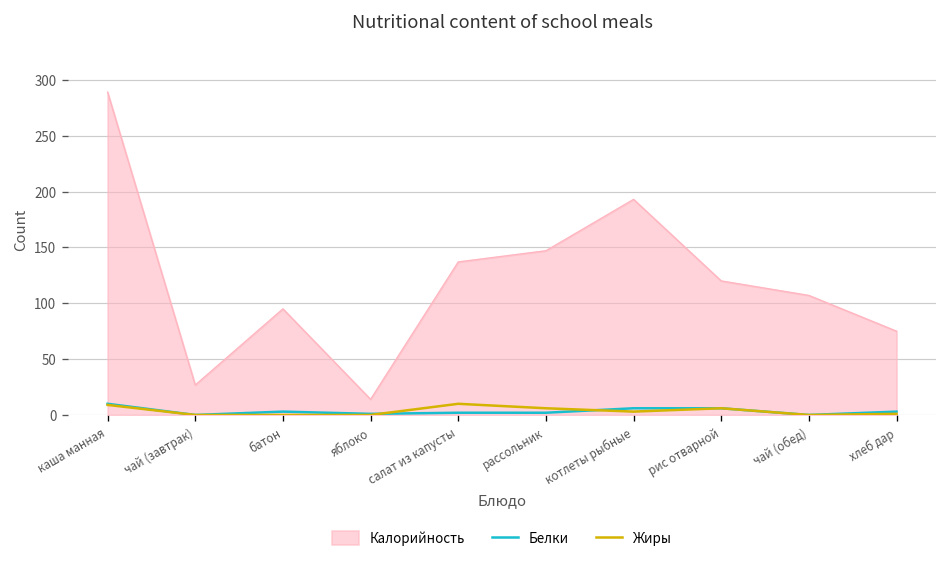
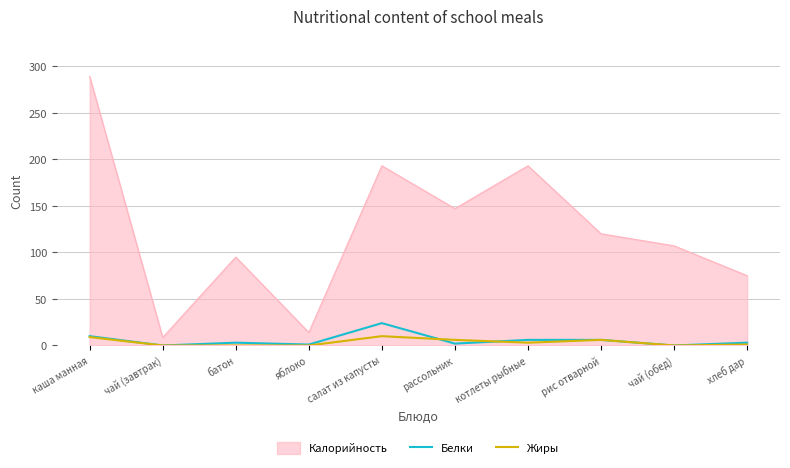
  {
    "Калорийность": {
      "каша манная": 290,
-     "чай (завтрак)": 30,
+     "чай (завтрак)": 10,
      "батон": 100,
      "яблоко": 10,
-     "салат из капусты": 140,
+     "салат из капусты": 190,
      "рассольник": 150,
      "котлеты рыбные": 190,
      "рис отварной": 120,
      "чай (обед)": 110,
      "хлеб дар": 80
    },
    "Белки": {
      "батон": 0,
-     "салат из капусты": 0,
+     "салат из капусты": 20,
      "рассольник": 0,
      "котлеты рыбные": 10
    },
    "Жиры": {
      "батон": 0,
      "салат из капусты": 10,
      "рассольник": 10,
      "котлеты рыбные": 0
    }
  }
